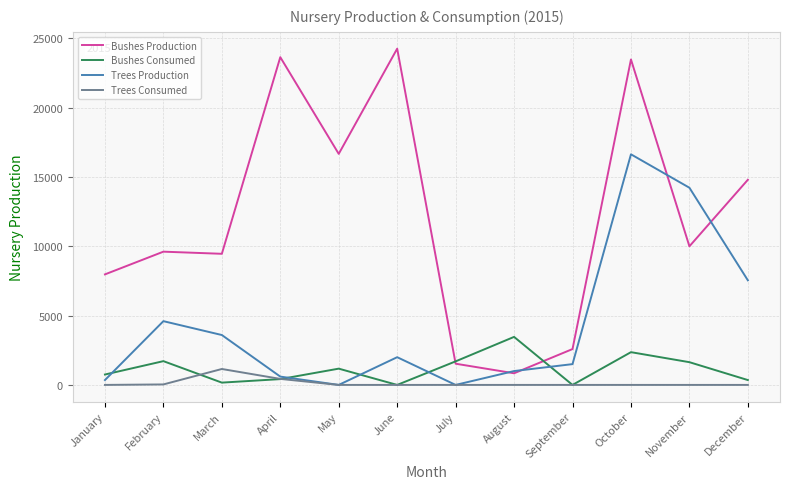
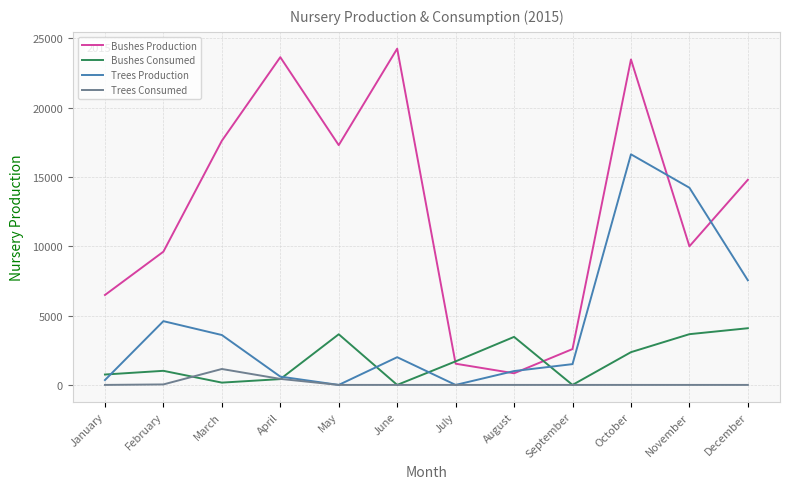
  {
    "Bushes Production": {
-     "January": 8000,
+     "January": 6500,
      "February": 9600,
-     "March": 9500,
+     "March": 17600,
      "April": 23600,
-     "May": 16700,
+     "May": 17300,
      "June": 24300,
      "September": 2600,
      "October": 23500,
      "November": 10000,
      "December": 14800
    },
    "Bushes Consumed": {
      "January": 800,
-     "February": 1700,
+     "February": 1000,
      "March": 200,
-     "May": 1200,
+     "May": 3700,
      "August": 3500,
      "October": 2400,
-     "November": 1600,
-     "December": 400
+     "November": 3700,
+     "December": 4100
    }
  }
